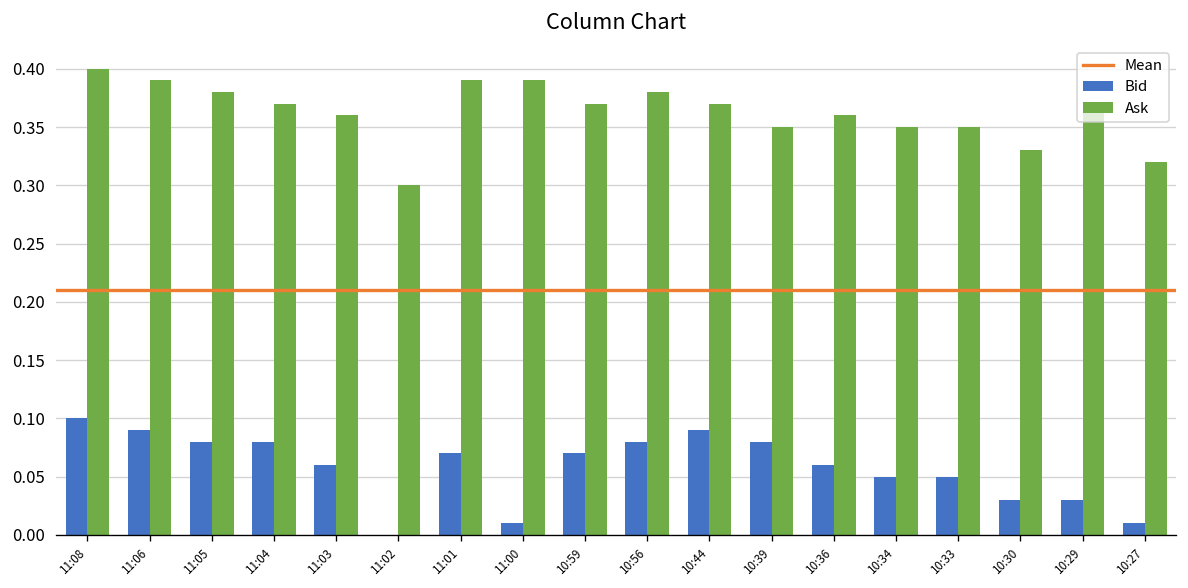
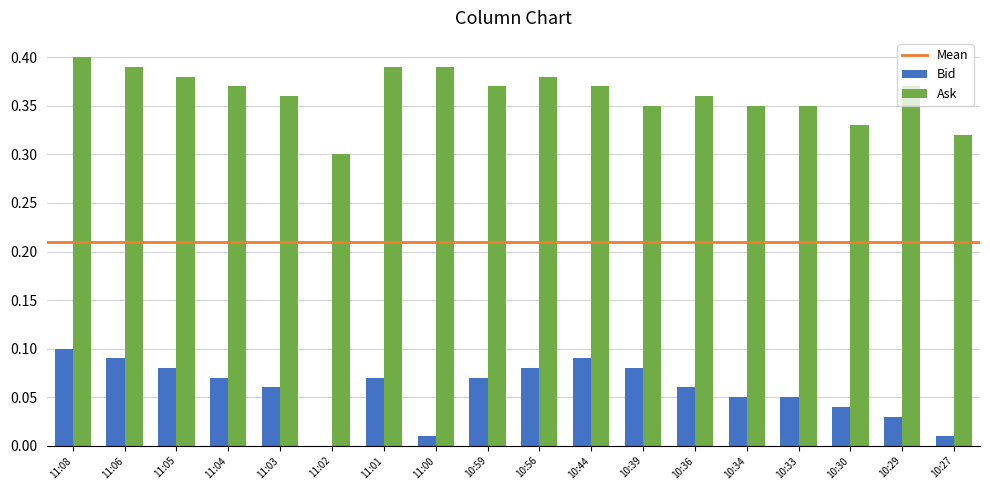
  {
    "Bid": {
      "11:08": 0.10,
      "11:06": 0.09,
      "11:05": 0.08,
-     "11:04": 0.08,
+     "11:04": 0.07,
      "11:03": 0.06,
      "11:02": 0.00,
      "11:01": 0.07,
      "11:00": 0.01,
      "10:59": 0.07,
      "10:56": 0.08,
      "10:44": 0.09,
      "10:39": 0.08,
      "10:36": 0.06,
      "10:34": 0.05,
      "10:33": 0.05,
-     "10:30": 0.03,
+     "10:30": 0.04,
      "10:29": 0.03,
      "10:27": 0.01
    },
    "Ask": {
      "11:08": 0.40,
      "11:06": 0.39,
      "11:05": 0.38,
      "11:04": 0.37,
      "11:03": 0.36,
      "11:02": 0.30,
      "11:01": 0.39,
      "11:00": 0.39,
      "10:59": 0.37,
      "10:56": 0.38,
      "10:44": 0.37,
      "10:39": 0.35,
      "10:36": 0.36,
      "10:34": 0.35,
      "10:33": 0.35,
      "10:30": 0.33,
      "10:27": 0.32
    }
  }
